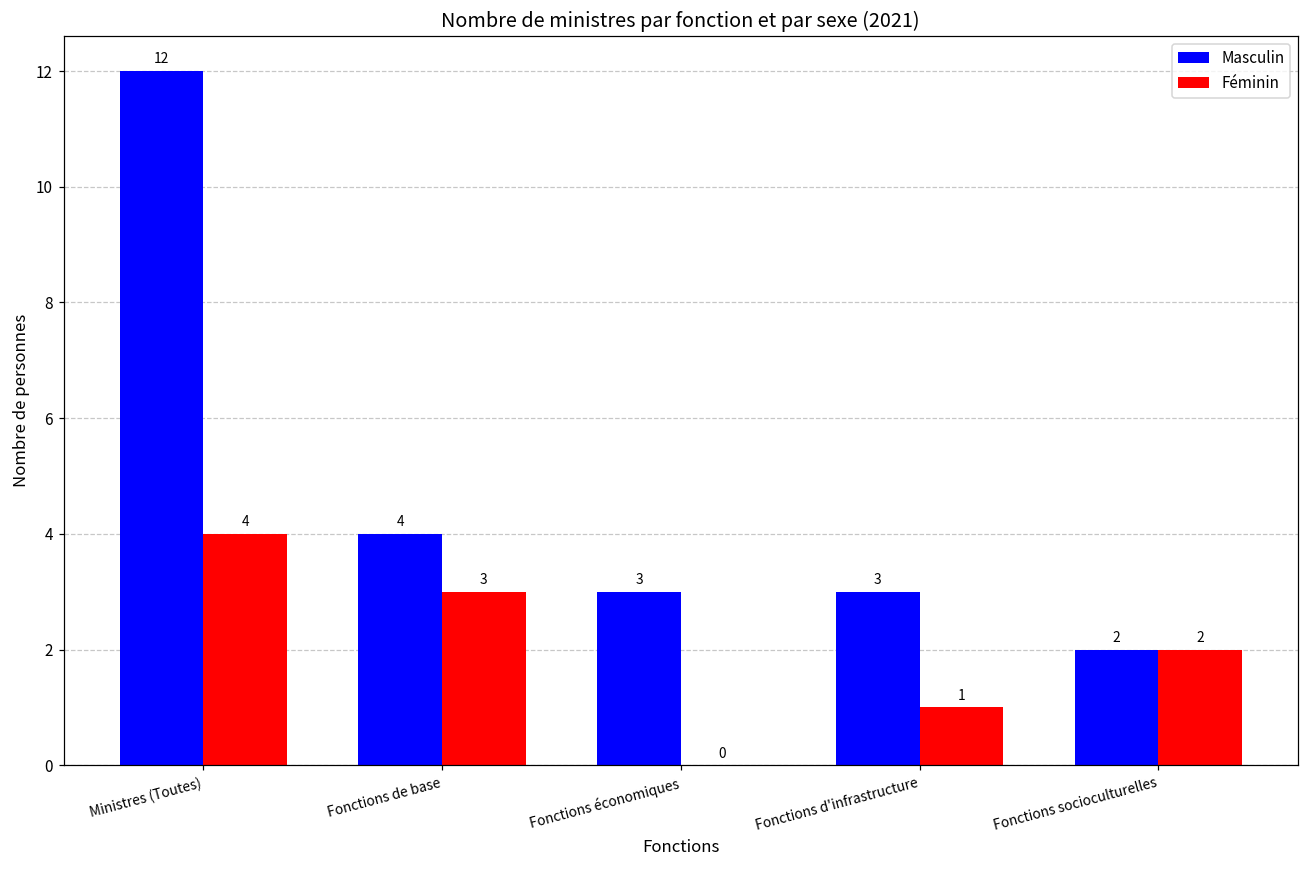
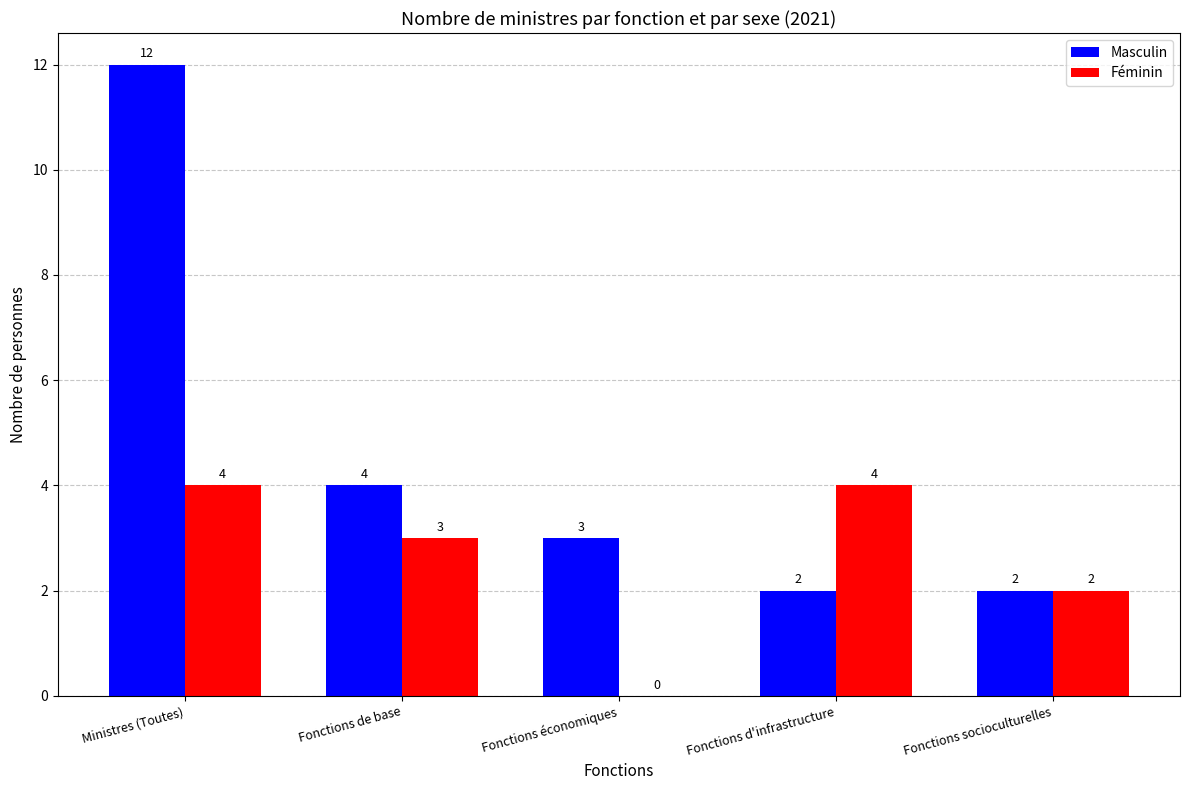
  {
    "Masculin": {
      "Ministres (Toutes)": 12,
      "Fonctions de base": 4,
      "Fonctions économiques": 3,
-     "Fonctions d'infrastructure": 3,
+     "Fonctions d'infrastructure": 2,
      "Fonctions socioculturelles": 2
    },
    "Féminin": {
      "Ministres (Toutes)": 4,
      "Fonctions de base": 3,
      "Fonctions économiques": 0,
-     "Fonctions d'infrastructure": 1,
+     "Fonctions d'infrastructure": 4,
      "Fonctions socioculturelles": 2
    }
  }
